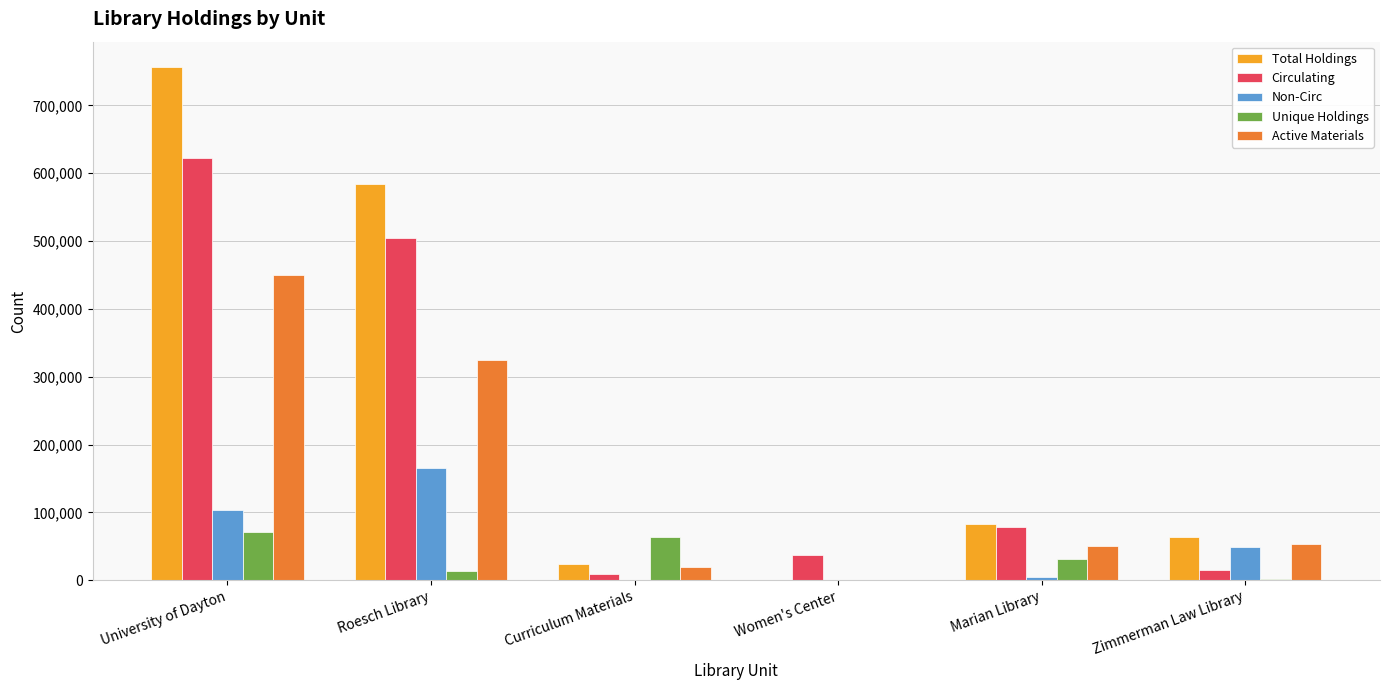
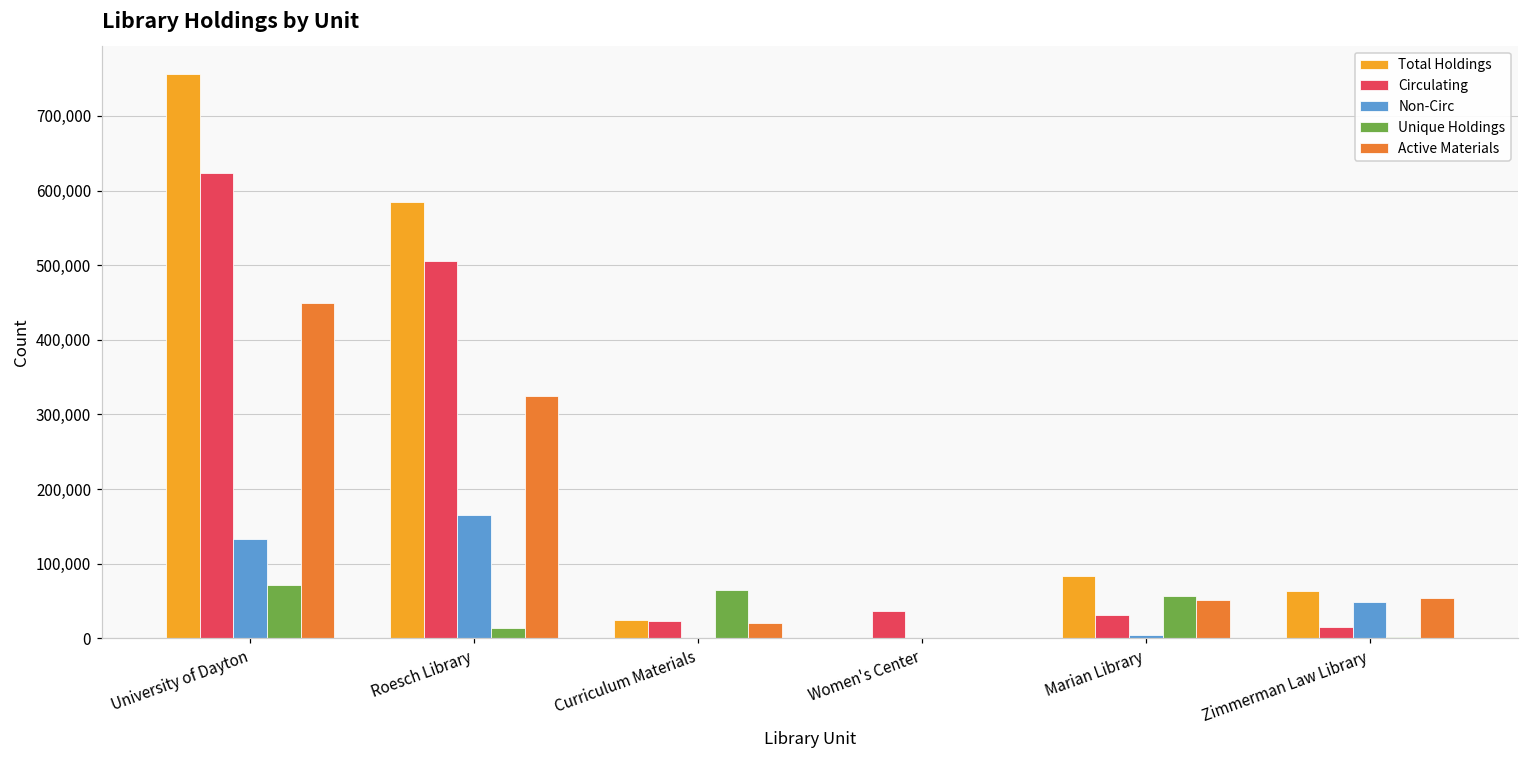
  {
    "Circulating": {
      "University of Dayton": "620,000",
      "Roesch Library": "510,000",
-     "Curriculum Materials": "10,000",
+     "Curriculum Materials": "20,000",
      "Women's Center": "40,000",
-     "Marian Library": "80,000",
+     "Marian Library": "30,000",
      "Zimmerman Law Library": "20,000"
    },
    "Non-Circ": {
-     "University of Dayton": "100,000",
+     "University of Dayton": "130,000",
      "Roesch Library": "170,000",
      "Women's Center": "0",
      "Marian Library": "0",
      "Zimmerman Law Library": "50,000"
    },
    "Unique Holdings": {
      "University of Dayton": "70,000",
      "Roesch Library": "10,000",
      "Curriculum Materials": "60,000",
-     "Marian Library": "30,000"
+     "Marian Library": "60,000"
    }
  }
